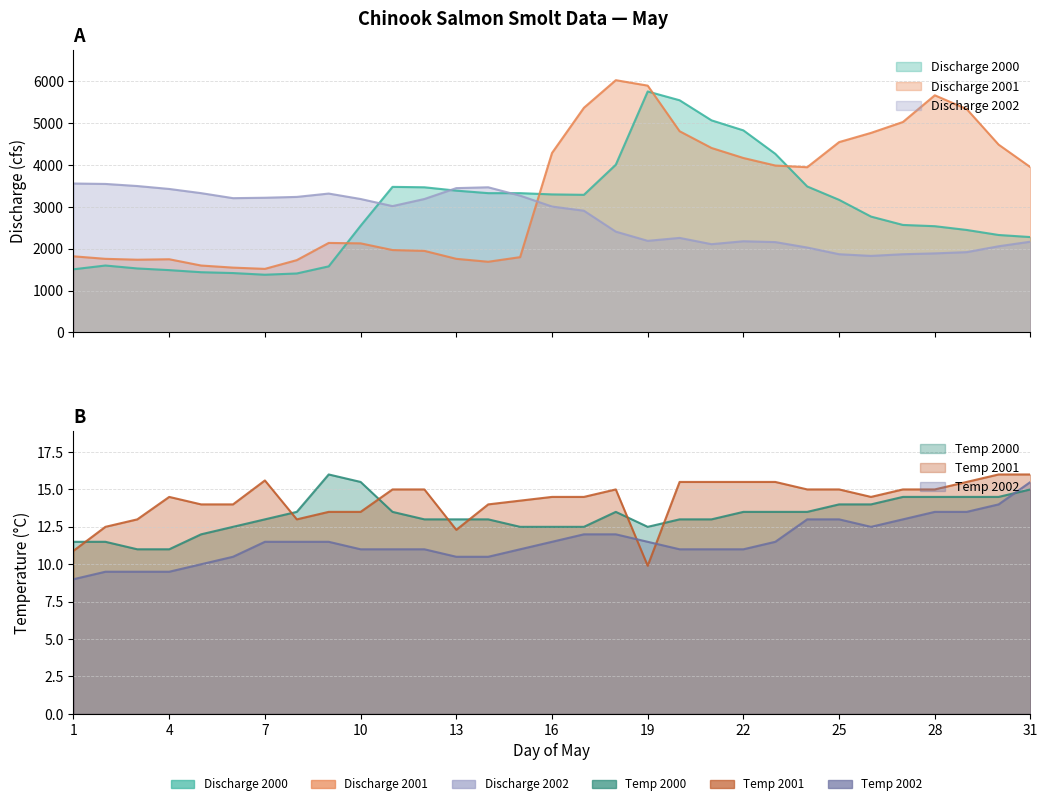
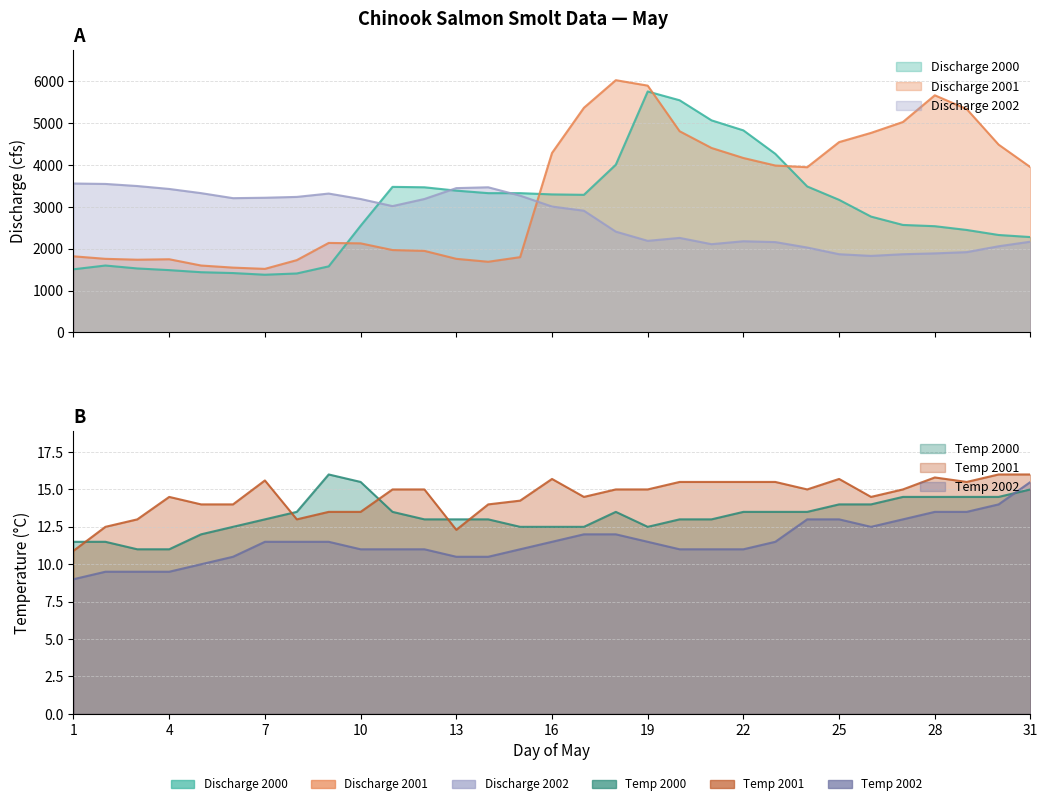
  {
    "B": {
      "Temp 2001": {
        "1": 10.9,
        "4": 14.5,
        "7": 15.6,
        "10": 13.5,
        "13": 12.3,
-       "16": 14.5,
-       "19": 9.9,
+       "16": 15.7,
+       "19": 15.0,
        "22": 15.5,
-       "25": 15.0,
-       "28": 15.0,
+       "25": 15.7,
+       "28": 15.8,
        "31": 16.0
      }
    }
  }
